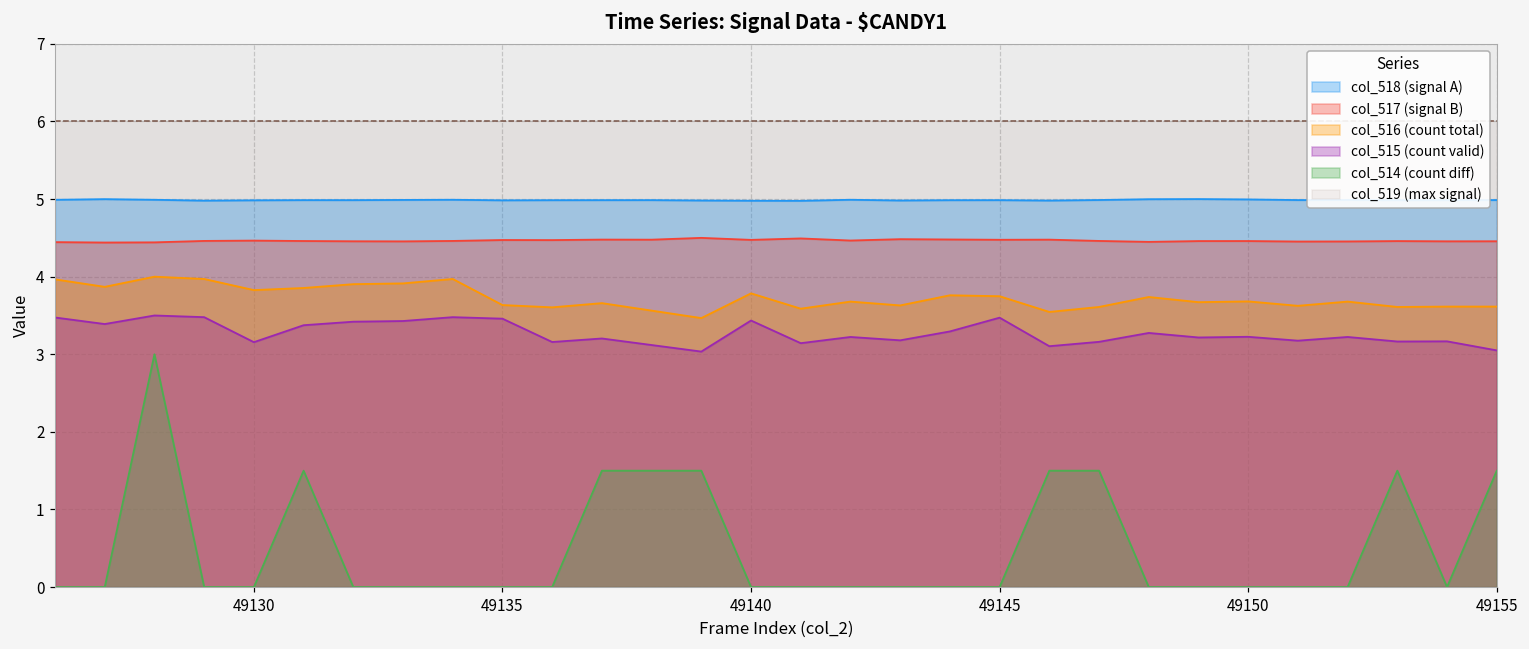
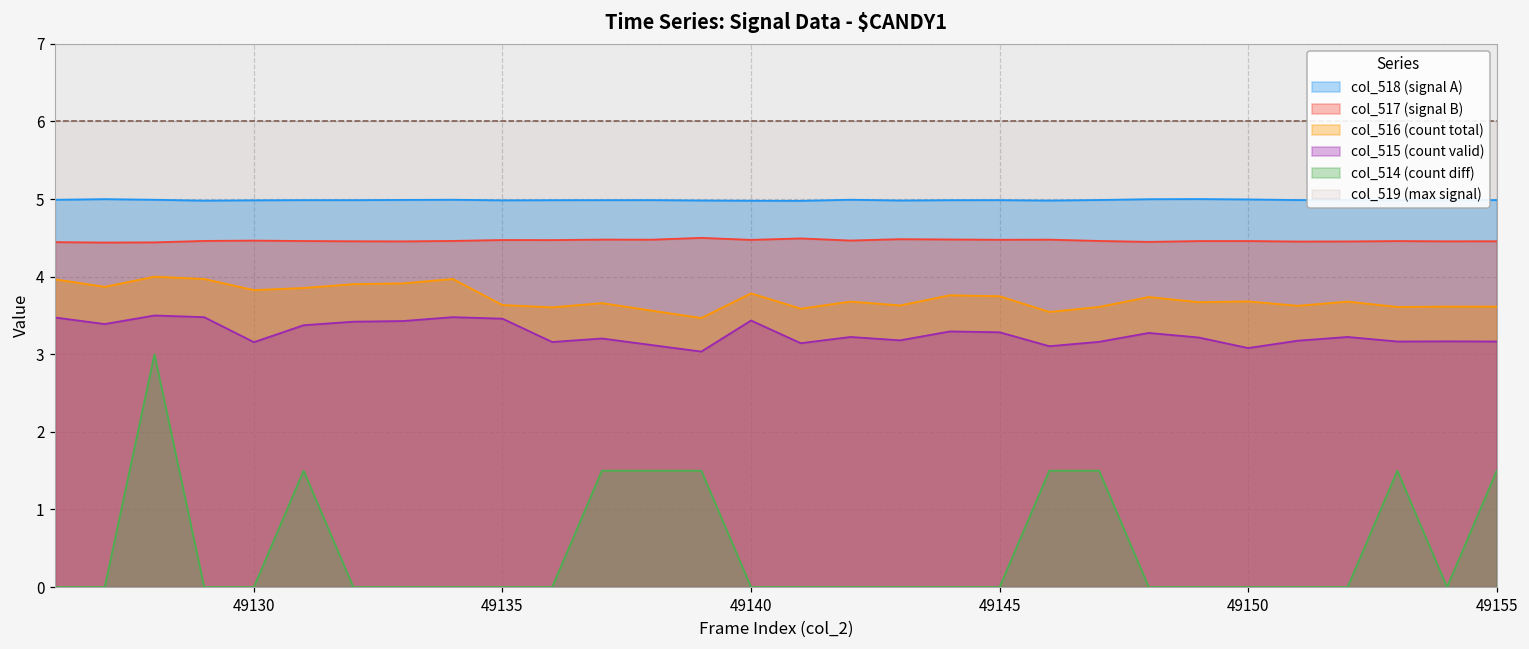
  {
    "col_518 (signal A)": {
      "49130": 5.0,
      "49135": 5.0,
      "49140": 5.0,
      "49145": 5.0,
      "49150": 5.0,
      "49155": 5.0
    },
    "col_515 (count valid)": {
      "49130": 3.2,
      "49135": 3.5,
      "49140": 3.4,
-     "49145": 3.5,
-     "49150": 3.2,
-     "49155": 3.1
+     "49145": 3.3,
+     "49150": 3.1,
+     "49155": 3.2
    },
    "col_514 (count diff)": {
      "49130": 0.0,
      "49135": 0.0,
      "49140": 0.0,
      "49145": 0.0,
      "49150": 0.0,
      "49155": 1.5
    },
    "col_519 (max signal)": {
      "49130": 6.0,
      "49135": 6.0,
      "49140": 6.0,
      "49145": 6.0,
      "49150": 6.0,
      "49155": 6.0
    }
  }
